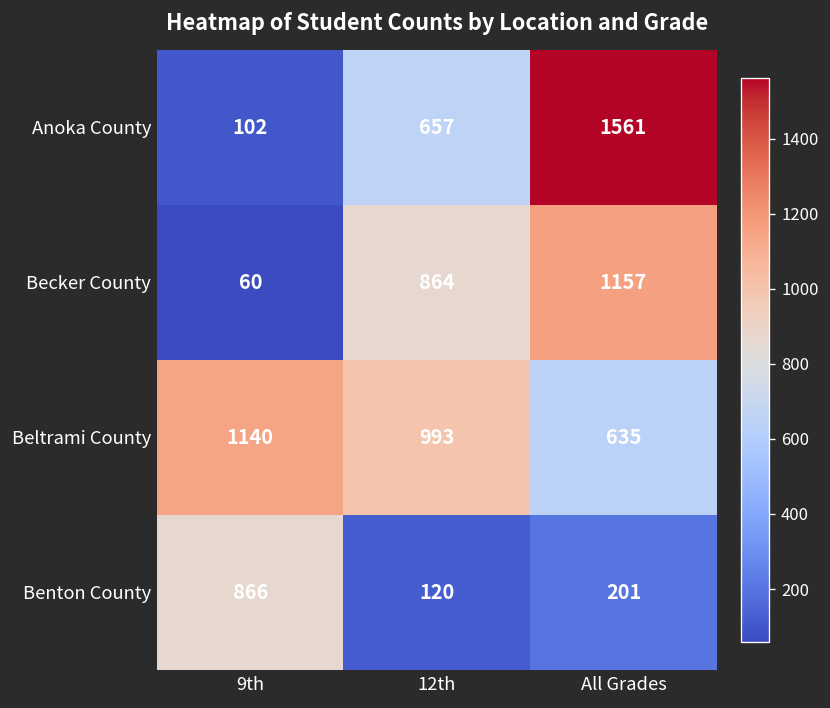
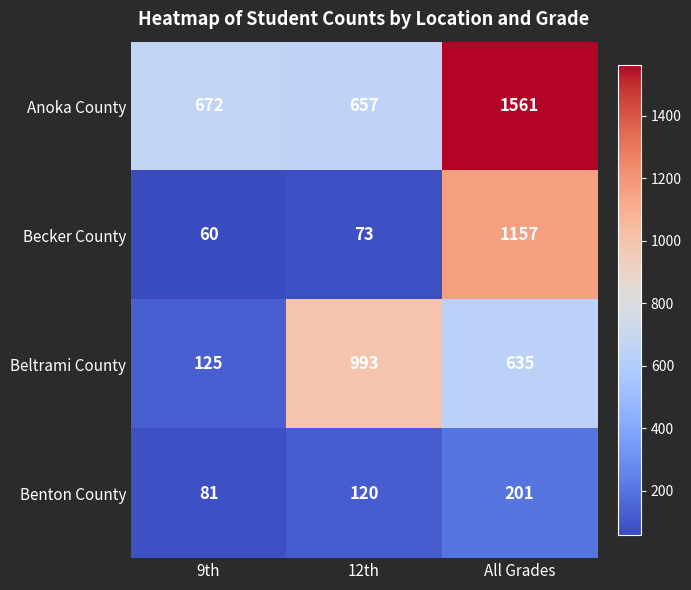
  {
    "Anoka County": {
-     "9th": 102,
+     "9th": 672,
      "12th": 657,
      "All Grades": 1561
    },
    "Becker County": {
      "9th": 60,
-     "12th": 864,
+     "12th": 73,
      "All Grades": 1157
    },
    "Beltrami County": {
-     "9th": 1140,
+     "9th": 125,
      "12th": 993,
      "All Grades": 635
    },
    "Benton County": {
-     "9th": 866,
+     "9th": 81,
      "12th": 120,
      "All Grades": 201
    }
  }
